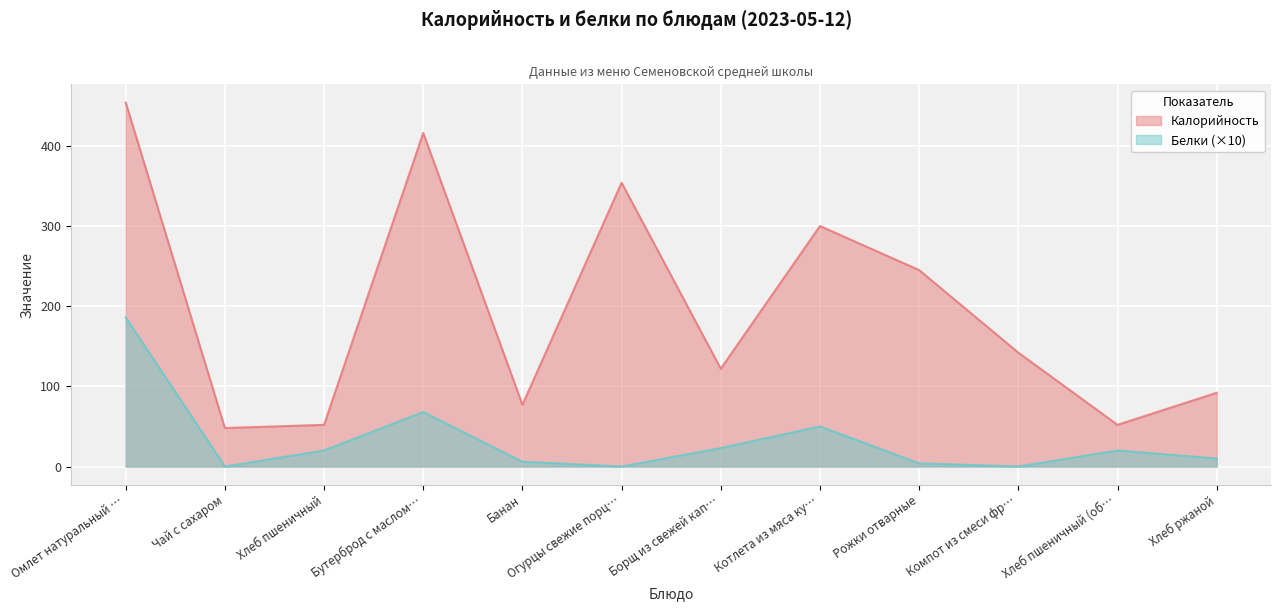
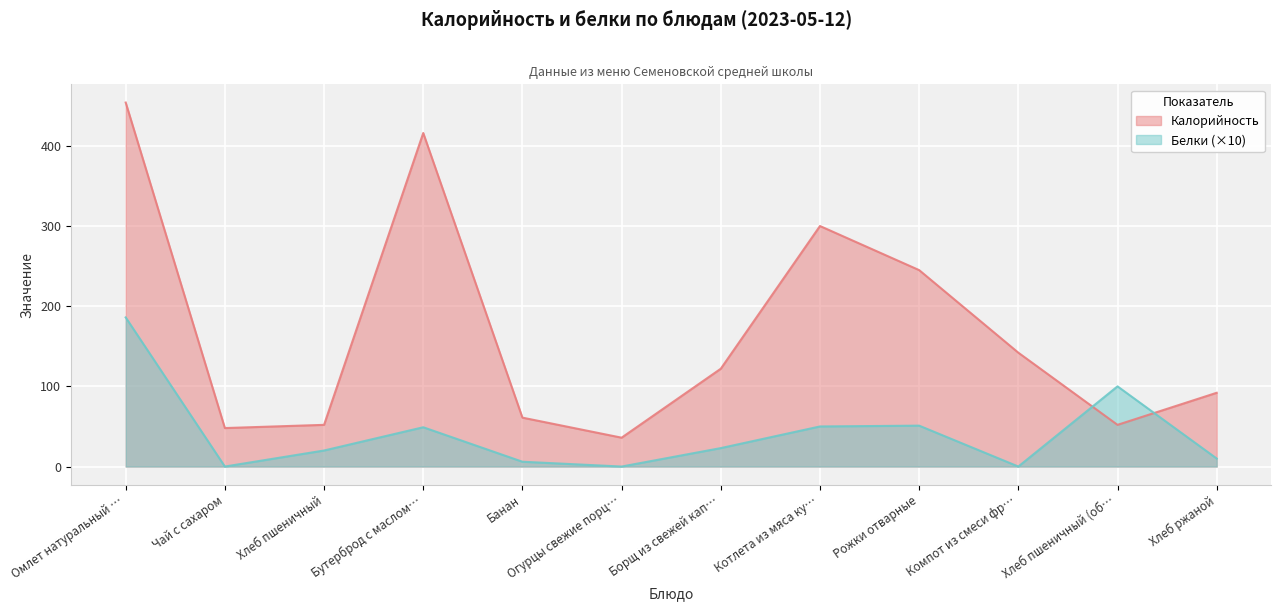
  {
    "Калорийность": {
      "Омлет натуральный …": 450,
      "Чай с сахаром": 50,
      "Хлеб пшеничный": 50,
      "Бутерброд с маслом…": 420,
-     "Банан": 80,
-     "Огурцы свежие порц…": 350,
+     "Банан": 60,
+     "Огурцы свежие порц…": 40,
      "Борщ из свежей кап…": 120,
      "Котлета из мяса ку…": 300,
      "Рожки отварные": 250,
      "Компот из смеси фр…": 140,
      "Хлеб пшеничный (об…": 50,
      "Хлеб ржаной": 90
    },
    "Белки (×10)": {
      "Омлет натуральный …": 190,
      "Чай с сахаром": 0,
      "Хлеб пшеничный": 20,
-     "Бутерброд с маслом…": 70,
+     "Бутерброд с маслом…": 50,
      "Банан": 10,
      "Огурцы свежие порц…": 0,
      "Борщ из свежей кап…": 20,
      "Котлета из мяса ку…": 50,
-     "Рожки отварные": 0,
+     "Рожки отварные": 50,
      "Компот из смеси фр…": 0,
-     "Хлеб пшеничный (об…": 20,
+     "Хлеб пшеничный (об…": 100,
      "Хлеб ржаной": 10
    }
  }
